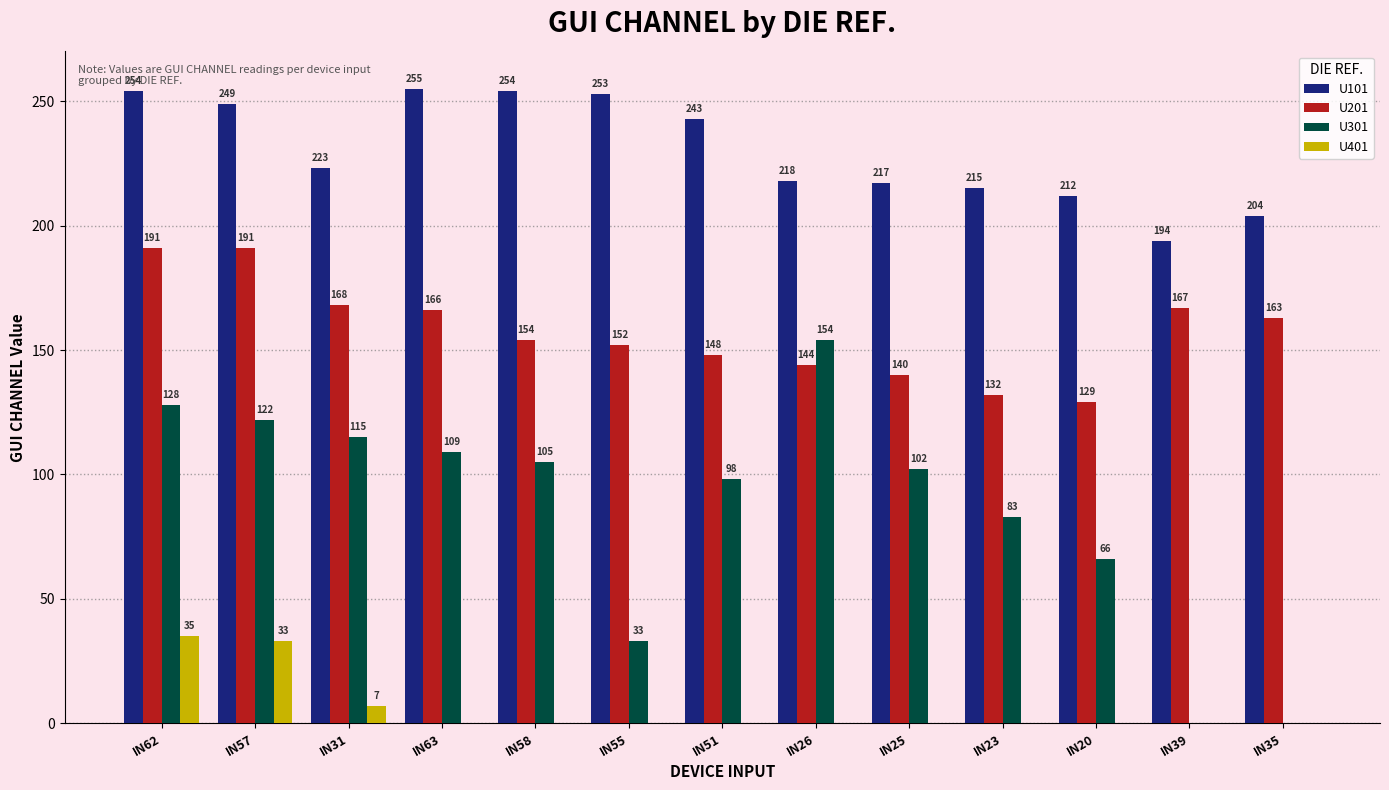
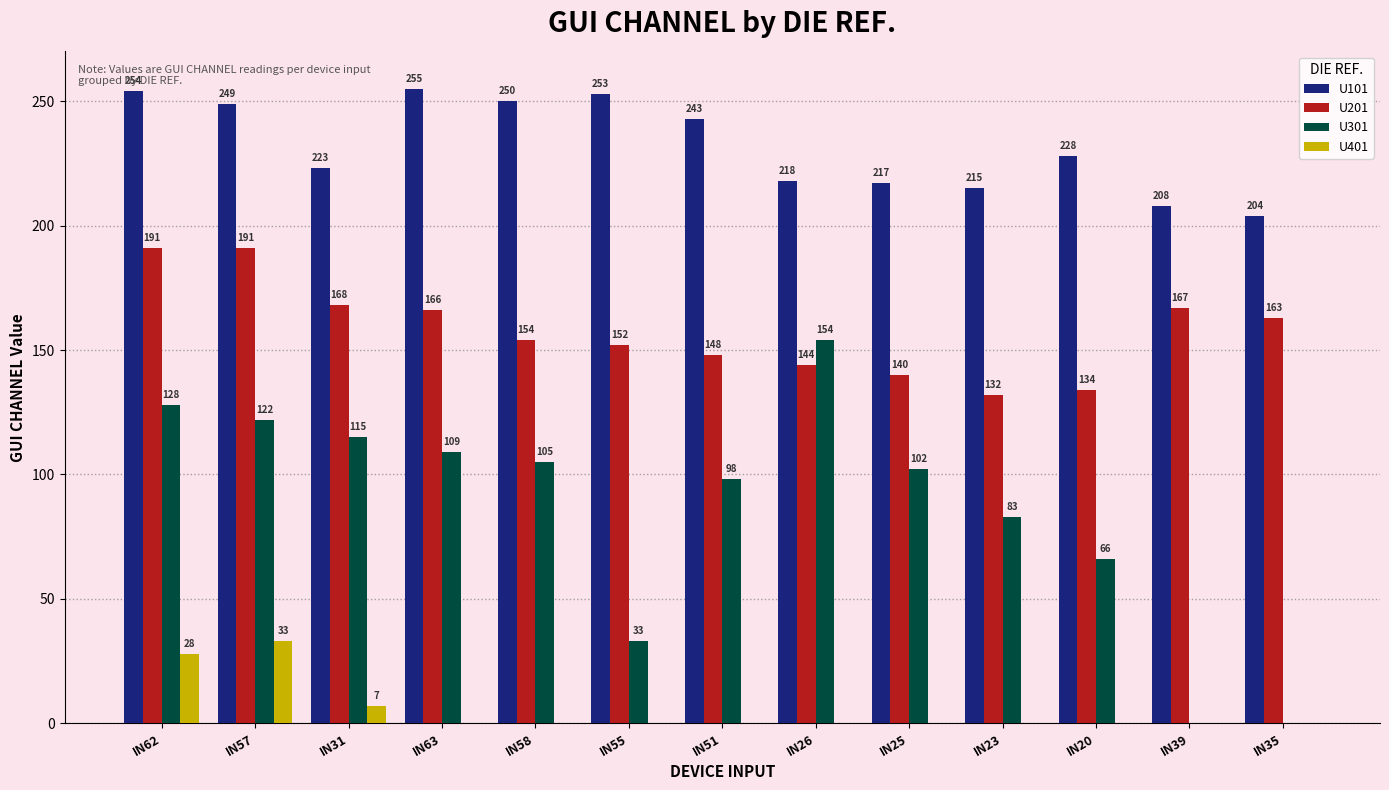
  {
    "U101": {
      "IN57": 249,
      "IN31": 223,
      "IN63": 255,
-     "IN58": 254,
+     "IN58": 250,
      "IN55": 253,
      "IN51": 243,
      "IN26": 218,
      "IN25": 217,
      "IN23": 215,
-     "IN20": 212,
-     "IN39": 194,
+     "IN20": 228,
+     "IN39": 208,
      "IN35": 204
    },
    "U201": {
      "IN62": 191,
      "IN57": 191,
      "IN31": 168,
      "IN63": 166,
      "IN58": 154,
      "IN55": 152,
      "IN51": 148,
      "IN26": 144,
      "IN25": 140,
      "IN23": 132,
-     "IN20": 129,
+     "IN20": 134,
      "IN39": 167,
      "IN35": 163
    },
    "U301": {
      "IN62": 128,
      "IN57": 122,
      "IN31": 115,
      "IN63": 109,
      "IN58": 105,
      "IN55": 33,
      "IN51": 98,
      "IN26": 154,
      "IN25": 102,
      "IN23": 83,
      "IN20": 66
    },
    "U401": {
-     "IN62": 35,
+     "IN62": 28,
      "IN57": 33,
      "IN31": 7
    }
  }
